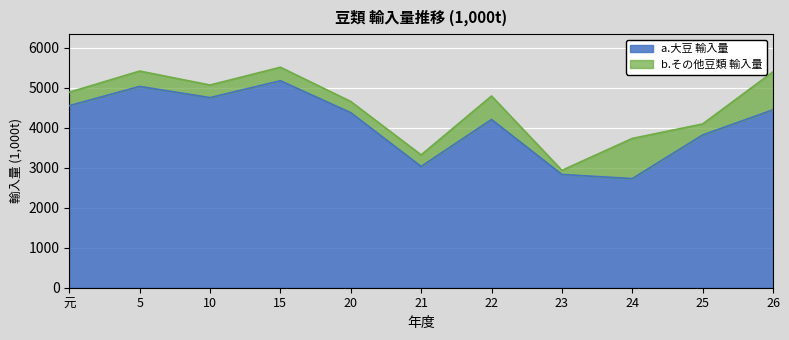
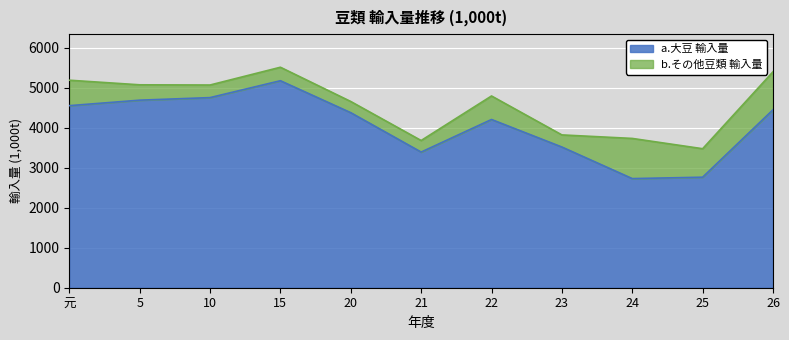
  {
    "a.大豆 輸入量": {
      "元": 4600,
-     "5": 5000,
+     "5": 4700,
      "10": 4800,
      "15": 5200,
      "20": 4400,
-     "21": 3000,
+     "21": 3400,
      "22": 4200,
-     "23": 2800,
+     "23": 3500,
      "24": 2700,
-     "25": 3800,
+     "25": 2800,
      "26": 4400
    },
    "b.その他豆類 輸入量": {
-     "元": 300,
+     "元": 600,
      "5": 400,
      "10": 300,
      "15": 300,
      "20": 300,
      "21": 300,
      "22": 600,
-     "23": 100,
+     "23": 300,
      "24": 1000,
-     "25": 300,
+     "25": 700,
      "26": 1000
    }
  }
